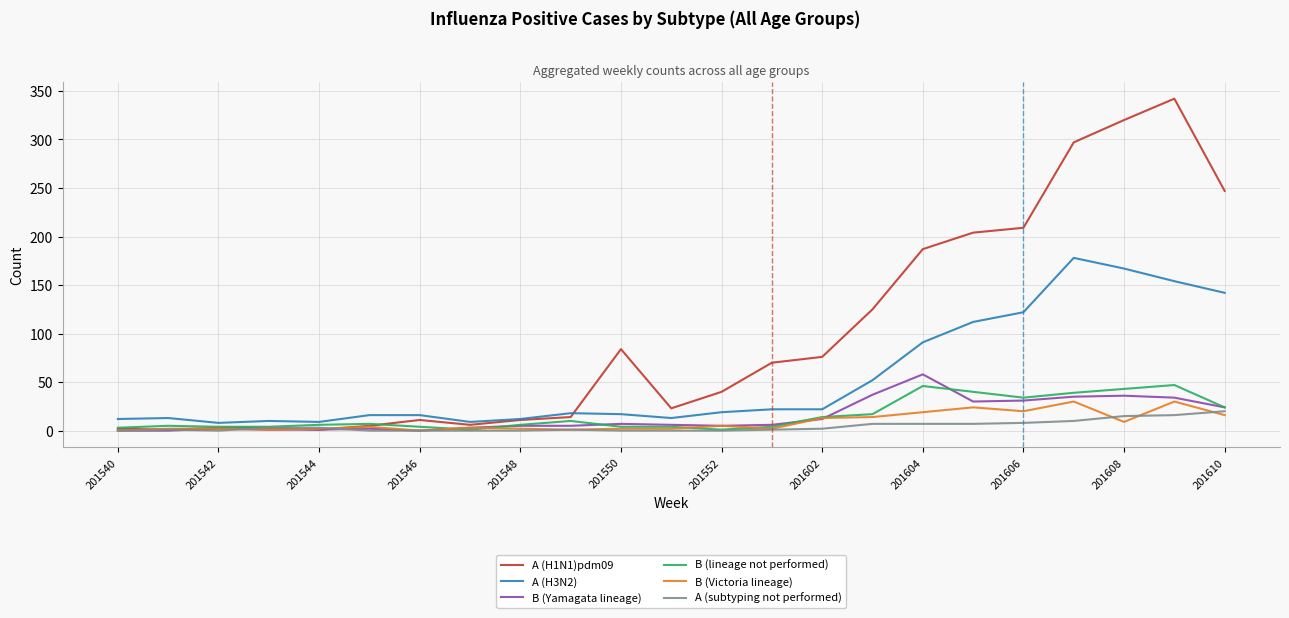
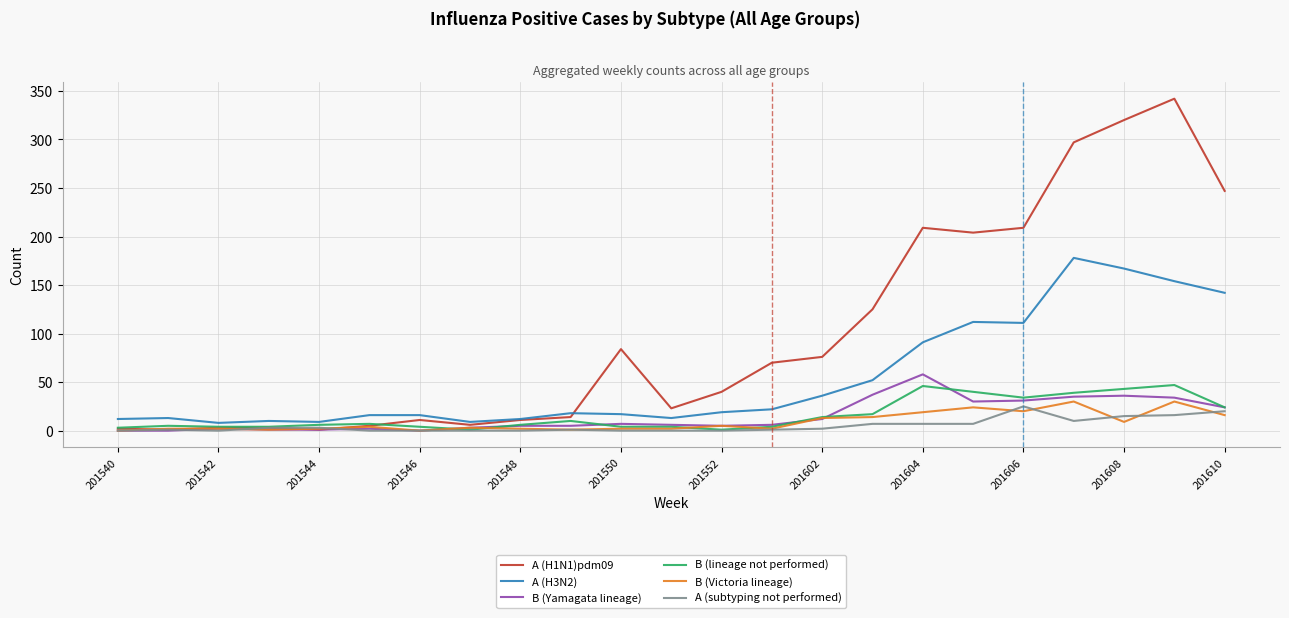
  {
    "A (H1N1)pdm09": {
      "201546": 10,
      "201550": 80,
      "201552": 40,
      "201602": 80,
-     "201604": 190,
+     "201604": 210,
      "201606": 210,
      "201608": 320,
      "201610": 250
    },
    "A (H3N2)": {
      "201540": 10,
      "201542": 10,
      "201544": 10,
      "201546": 20,
      "201550": 20,
      "201552": 20,
-     "201602": 20,
+     "201602": 40,
      "201604": 90,
-     "201606": 120,
+     "201606": 110,
      "201608": 170,
      "201610": 140
    },
    "B (Yamagata lineage)": {
      "201550": 10,
      "201604": 60,
      "201606": 30,
      "201608": 40
    },
    "B (lineage not performed)": {
      "201544": 10,
      "201546": 0,
      "201604": 50,
      "201606": 30,
      "201608": 40
    },
    "B (Victoria lineage)": {
      "201604": 20,
      "201606": 20,
      "201608": 10,
      "201610": 20
    },
    "A (subtyping not performed)": {
      "201602": 0,
      "201604": 10,
-     "201606": 10,
+     "201606": 30,
      "201608": 20,
      "201610": 20
    }
  }
